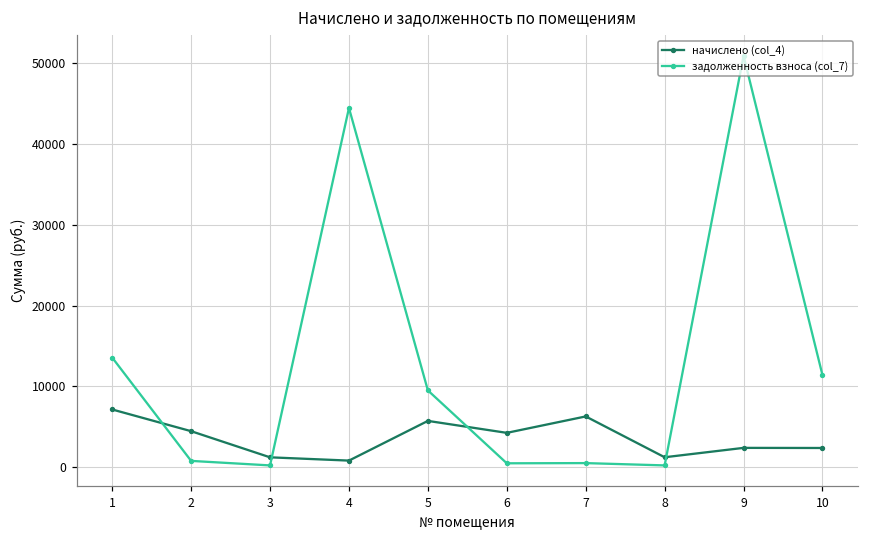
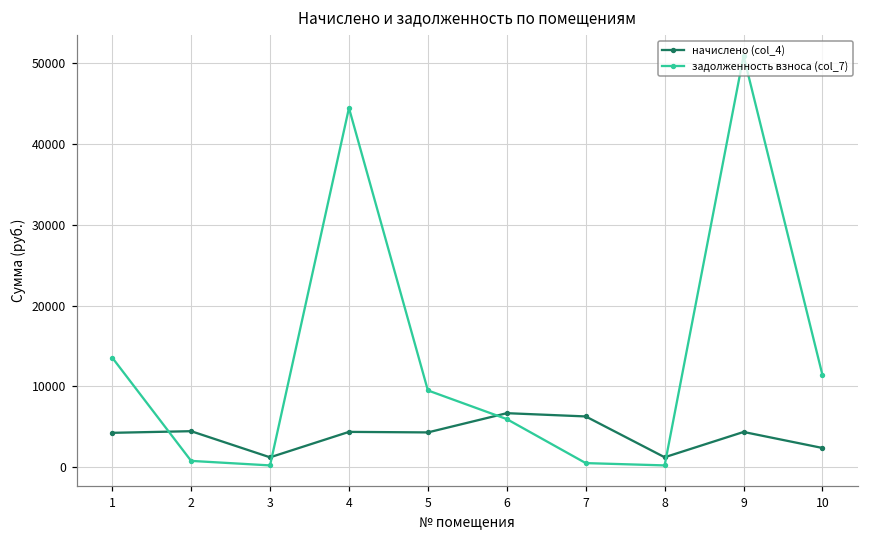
  {
    "начислено (col_4)": {
-     "1": 7000,
+     "1": 4000,
      "2": 4000,
      "3": 1000,
-     "4": 1000,
-     "5": 6000,
-     "6": 4000,
+     "4": 4000,
+     "5": 4000,
+     "6": 7000,
      "7": 6000,
      "8": 1000,
-     "9": 2000,
+     "9": 4000,
      "10": 2000
    },
    "задолженность взноса (col_7)": {
      "1": 14000,
      "2": 1000,
      "3": 0,
      "4": 44000,
      "5": 9000,
-     "6": 0,
+     "6": 6000,
      "7": 0,
      "8": 0,
      "10": 11000
    }
  }
